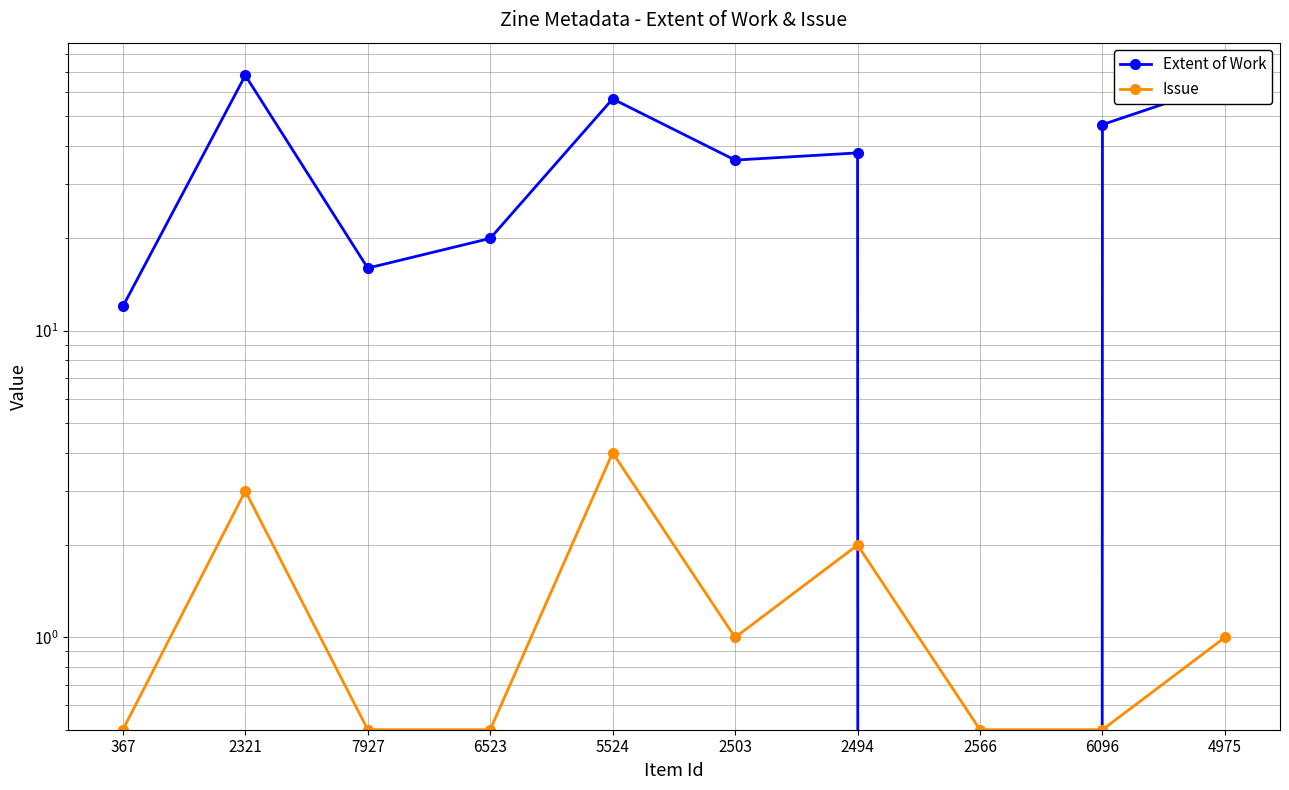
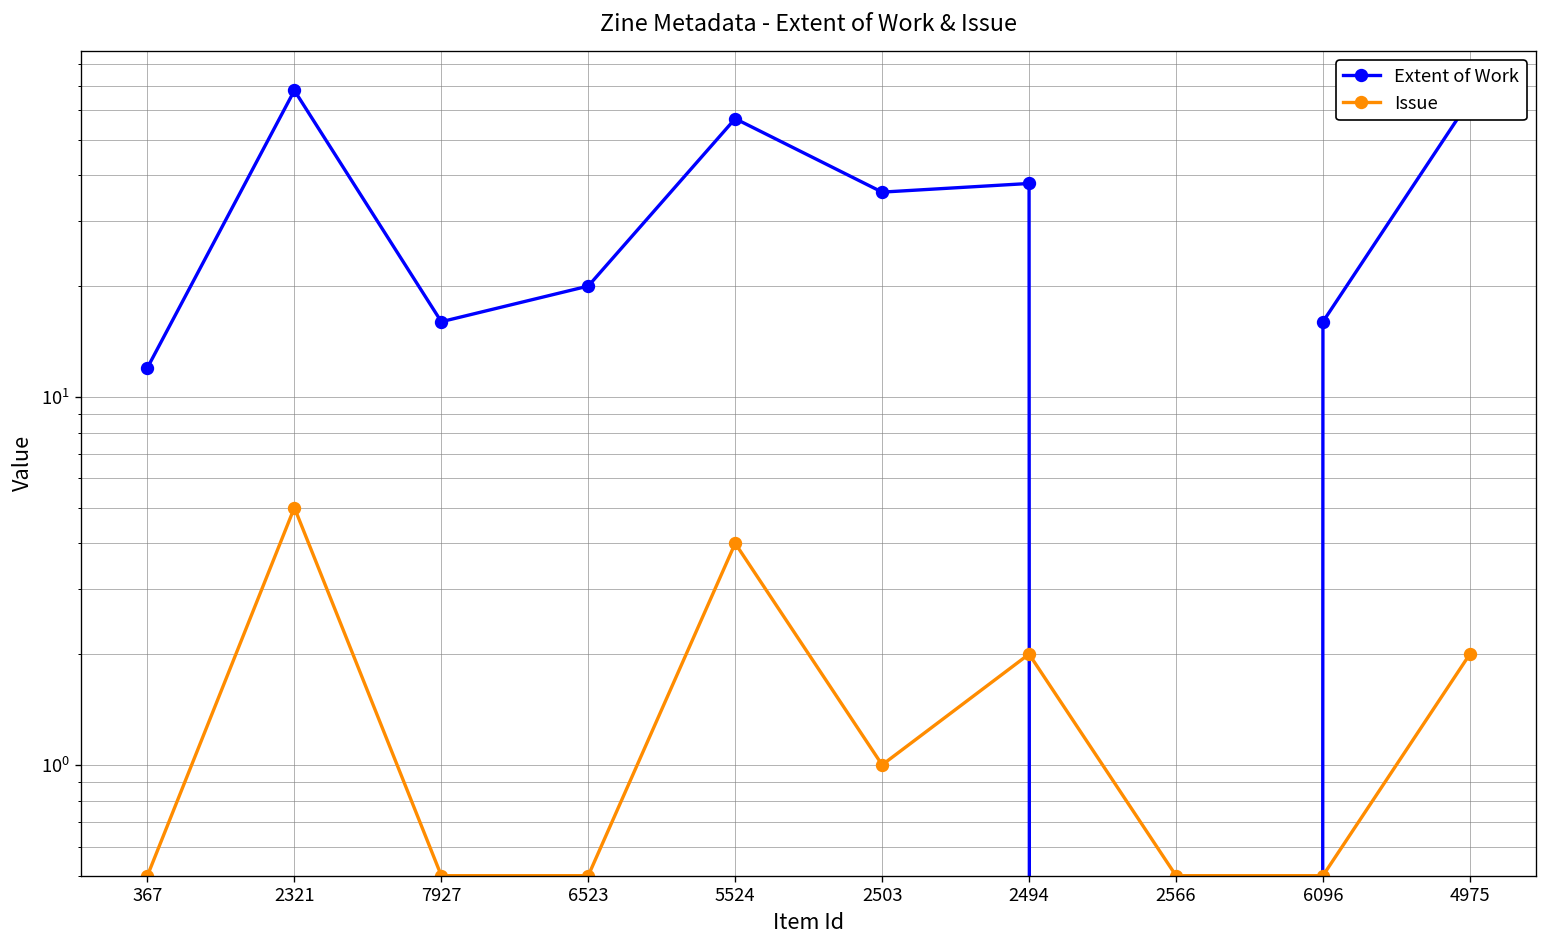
  {
    "Extent of Work": {
      "367": 12,
      "2321": 68,
      "7927": 16,
      "6523": 20,
      "5524": 57,
      "2503": 36,
      "2494": 38,
-     "6096": 47
+     "6096": 16
    },
    "Issue": {
      "367": 0.50,
-     "2321": 3,
+     "2321": 5,
      "7927": 0.50,
      "6523": 0.50,
      "5524": 4,
      "2503": 1,
      "2494": 2,
      "2566": 0.50,
      "6096": 0.50,
-     "4975": 1
+     "4975": 2
    }
  }
